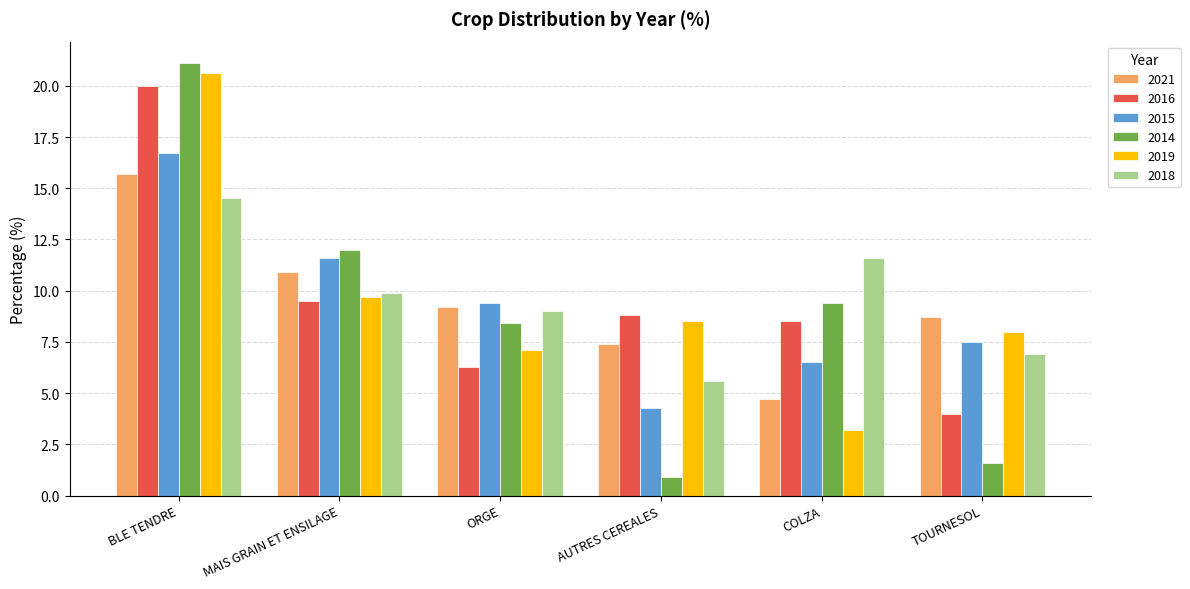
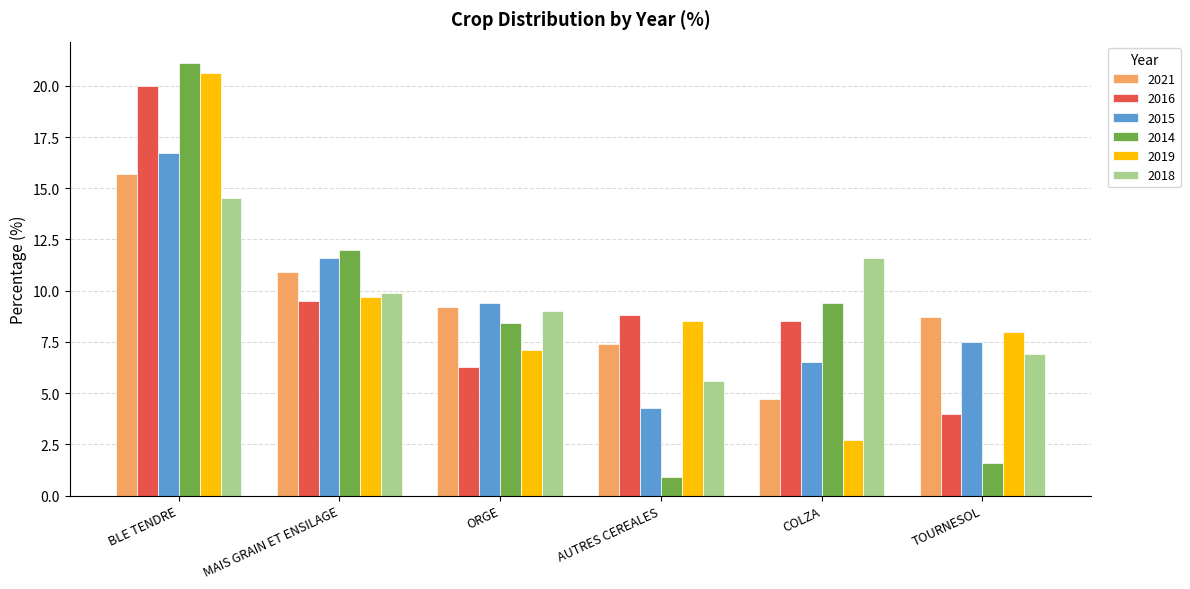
  {
    "2021": {
      "BLE TENDRE": 15.7,
      "MAIS GRAIN ET ENSILAGE": 10.9,
      "ORGE": 9.2,
      "AUTRES CEREALES": 7.4,
      "COLZA": 4.7,
      "TOURNESOL": 8.7
    },
    "2016": {
      "BLE TENDRE": 20.0,
      "MAIS GRAIN ET ENSILAGE": 9.5,
      "ORGE": 6.3,
      "AUTRES CEREALES": 8.8,
      "COLZA": 8.5,
      "TOURNESOL": 4.0
    },
    "2015": {
      "BLE TENDRE": 16.7,
      "MAIS GRAIN ET ENSILAGE": 11.6,
      "ORGE": 9.4,
      "AUTRES CEREALES": 4.3,
      "COLZA": 6.5,
      "TOURNESOL": 7.5
    },
    "2014": {
      "BLE TENDRE": 21.1,
      "MAIS GRAIN ET ENSILAGE": 12.0,
      "ORGE": 8.4,
      "AUTRES CEREALES": 0.9,
      "COLZA": 9.4,
      "TOURNESOL": 1.6
    },
    "2019": {
      "BLE TENDRE": 20.6,
      "MAIS GRAIN ET ENSILAGE": 9.7,
      "ORGE": 7.1,
      "AUTRES CEREALES": 8.5,
-     "COLZA": 3.2,
+     "COLZA": 2.7,
      "TOURNESOL": 8.0
    },
    "2018": {
      "BLE TENDRE": 14.5,
      "MAIS GRAIN ET ENSILAGE": 9.9,
      "ORGE": 9.0,
      "AUTRES CEREALES": 5.6,
      "COLZA": 11.6,
      "TOURNESOL": 6.9
    }
  }
